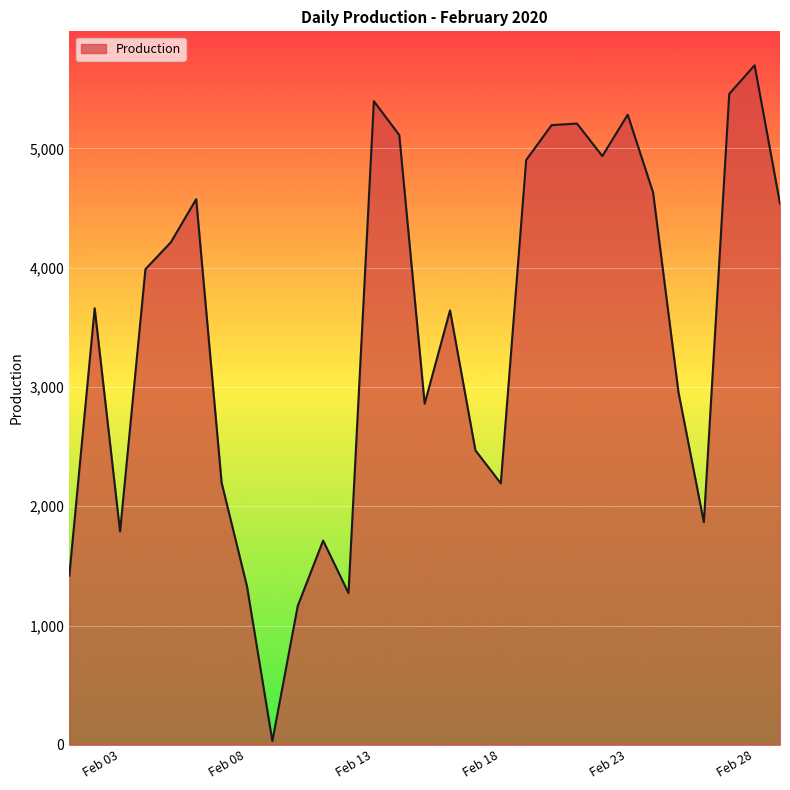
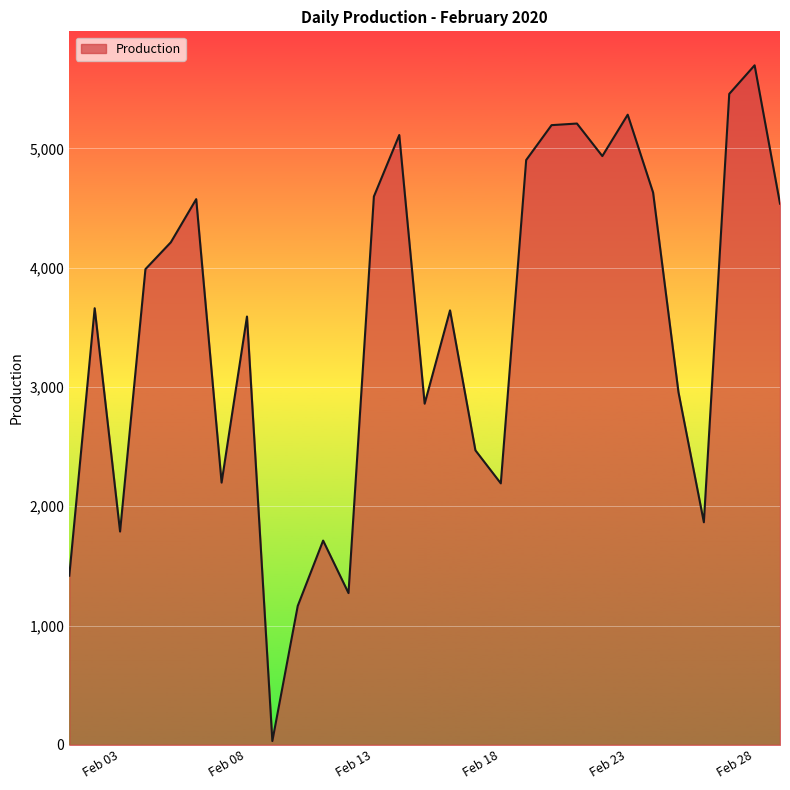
  {
    "Feb 03": "1,790",
-   "Feb 08": "1,330",
-   "Feb 13": "5,400",
+   "Feb 08": "3,590",
+   "Feb 13": "4,600",
    "Feb 18": "2,190",
    "Feb 23": "5,280",
    "Feb 28": "5,700"
  }
